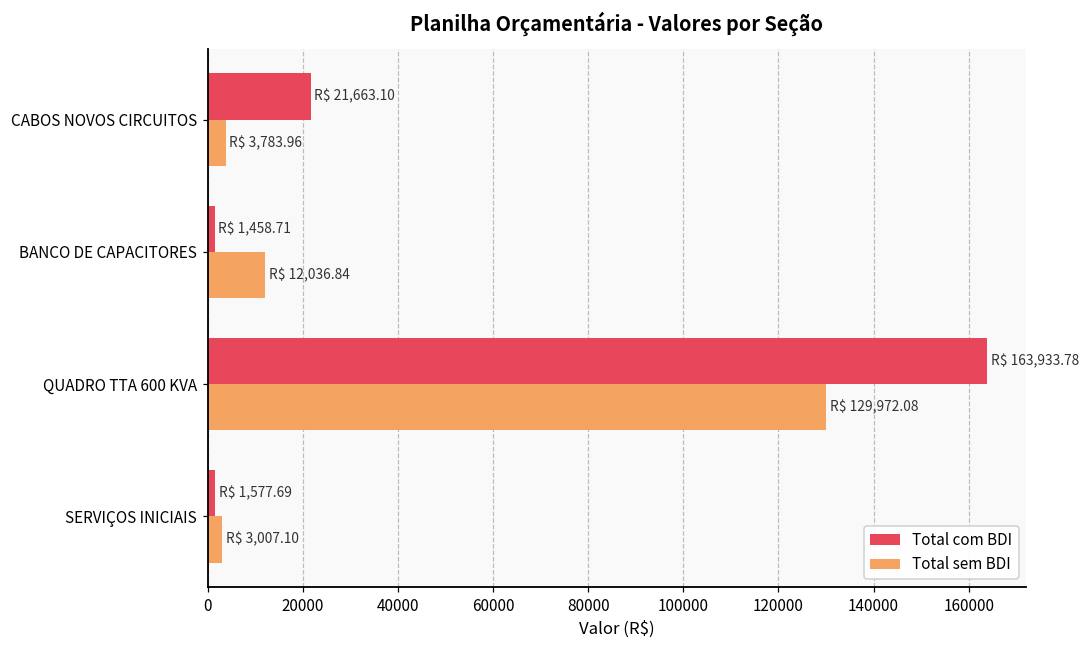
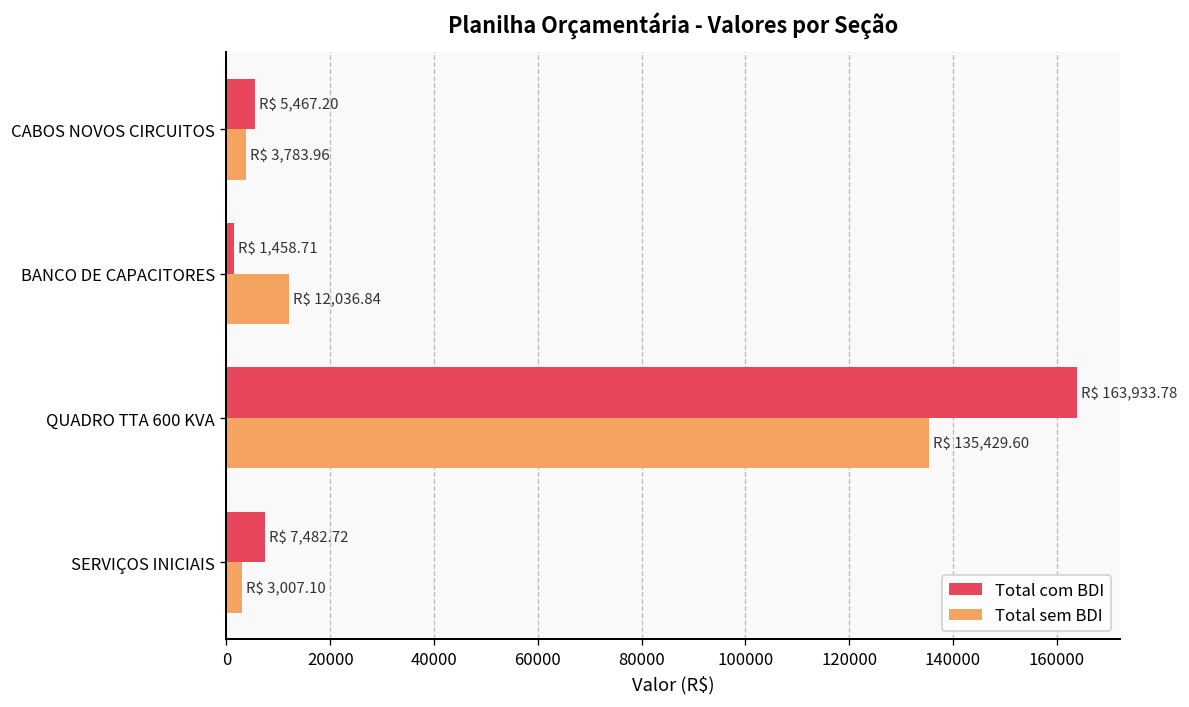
  {
    "Total com BDI": {
-     "CABOS NOVOS CIRCUITOS": "21,663.10",
+     "CABOS NOVOS CIRCUITOS": "5,467.20",
      "BANCO DE CAPACITORES": "1,458.71",
      "QUADRO TTA 600 KVA": "163,933.78",
-     "SERVIÇOS INICIAIS": "1,577.69"
+     "SERVIÇOS INICIAIS": "7,482.72"
    },
    "Total sem BDI": {
      "CABOS NOVOS CIRCUITOS": "3,783.96",
      "BANCO DE CAPACITORES": "12,036.84",
-     "QUADRO TTA 600 KVA": "129,972.08",
+     "QUADRO TTA 600 KVA": "135,429.60",
      "SERVIÇOS INICIAIS": "3,007.10"
    }
  }
